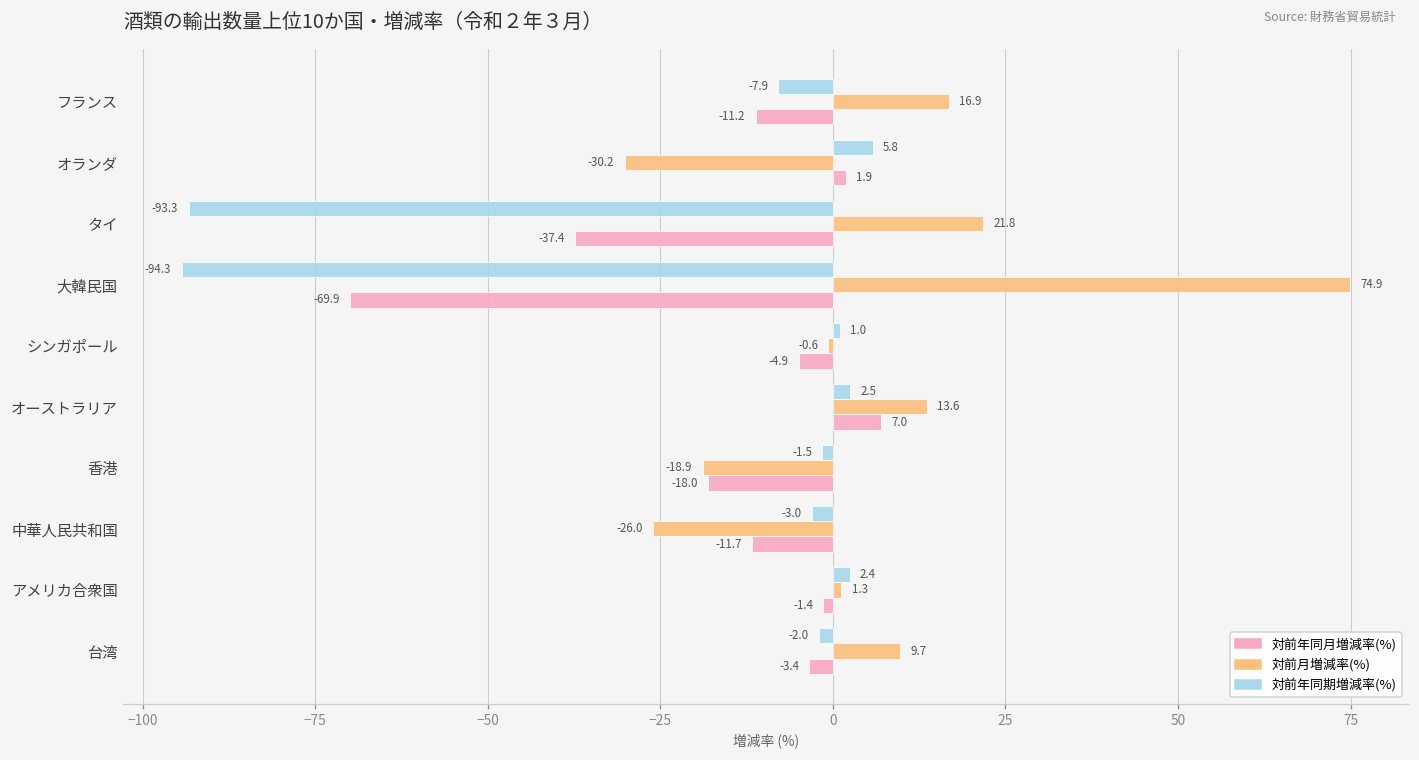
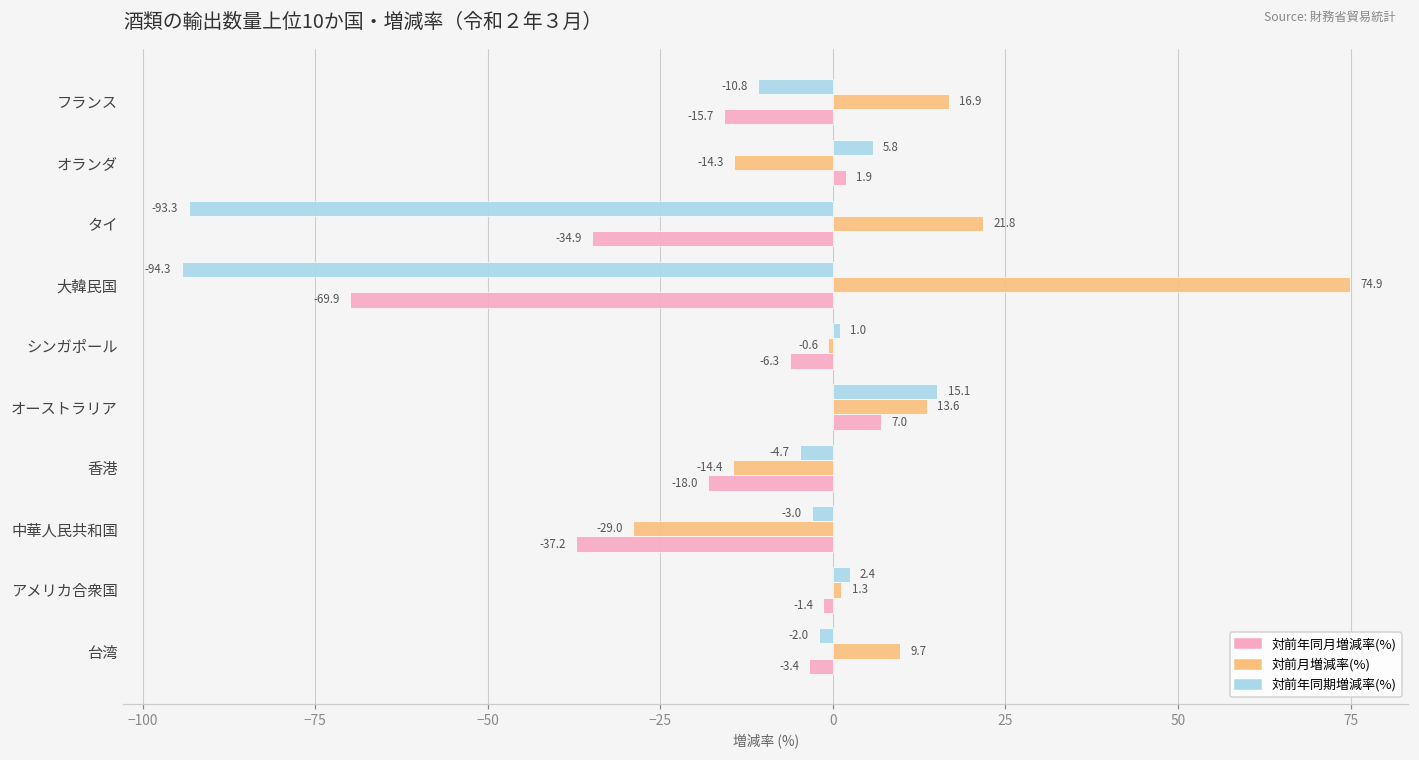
  {
    "対前年同月増減率(%)": {
-     "フランス": -11.2,
+     "フランス": -15.7,
      "オランダ": 1.9,
-     "タイ": -37.4,
+     "タイ": -34.9,
      "大韓民国": -69.9,
-     "シンガポール": -4.9,
+     "シンガポール": -6.3,
      "オーストラリア": 7.0,
      "香港": -18.0,
-     "中華人民共和国": -11.7,
+     "中華人民共和国": -37.2,
      "アメリカ合衆国": -1.4,
      "台湾": -3.4
    },
    "対前月増減率(%)": {
      "フランス": 16.9,
-     "オランダ": -30.2,
+     "オランダ": -14.3,
      "タイ": 21.8,
      "大韓民国": 74.9,
      "シンガポール": -0.6,
      "オーストラリア": 13.6,
-     "香港": -18.9,
-     "中華人民共和国": -26.0,
+     "香港": -14.4,
+     "中華人民共和国": -29.0,
      "アメリカ合衆国": 1.3,
      "台湾": 9.7
    },
    "対前年同期増減率(%)": {
-     "フランス": -7.9,
+     "フランス": -10.8,
      "オランダ": 5.8,
      "タイ": -93.3,
      "大韓民国": -94.3,
      "シンガポール": 1.0,
-     "オーストラリア": 2.5,
-     "香港": -1.5,
+     "オーストラリア": 15.1,
+     "香港": -4.7,
      "中華人民共和国": -3.0,
      "アメリカ合衆国": 2.4,
      "台湾": -2.0
    }
  }
